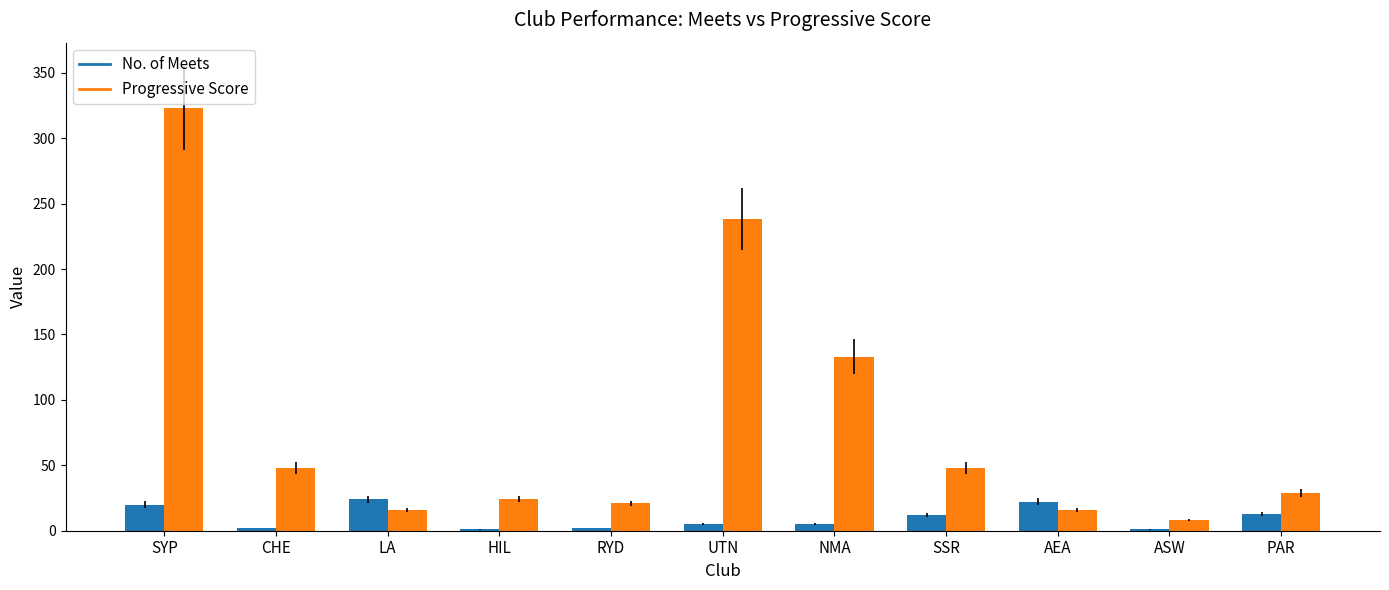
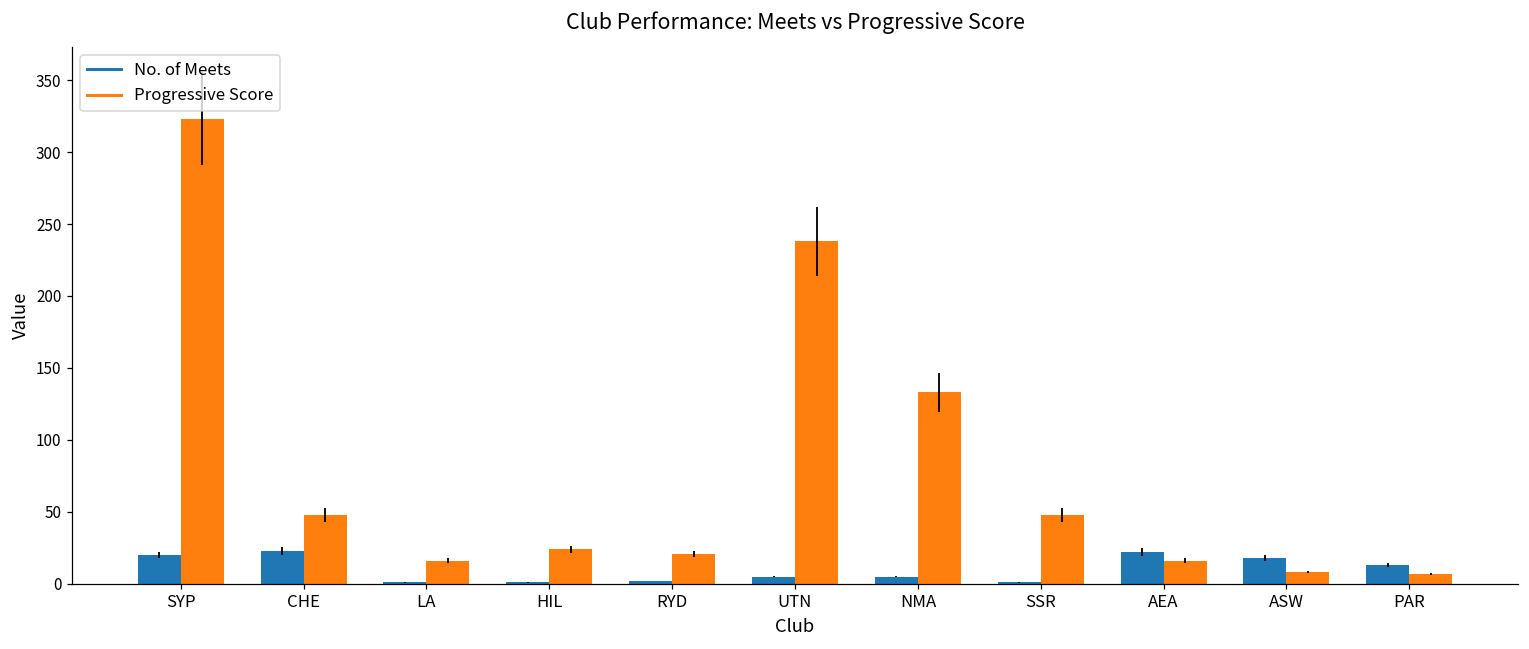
  {
    "No. of Meets": {
      "SYP": 20,
-     "CHE": 2,
-     "LA": 24,
+     "CHE": 23,
+     "LA": 1,
      "RYD": 2,
      "UTN": 5,
      "NMA": 5,
-     "SSR": 12,
+     "SSR": 1,
      "AEA": 22,
-     "ASW": 1,
+     "ASW": 18,
      "PAR": 13
    },
    "Progressive Score": {
      "SYP": 323,
      "CHE": 48,
      "LA": 16,
      "HIL": 24,
      "RYD": 21,
      "UTN": 238,
      "NMA": 133,
      "SSR": 48,
      "AEA": 16,
      "ASW": 8,
-     "PAR": 29
+     "PAR": 7
    }
  }
